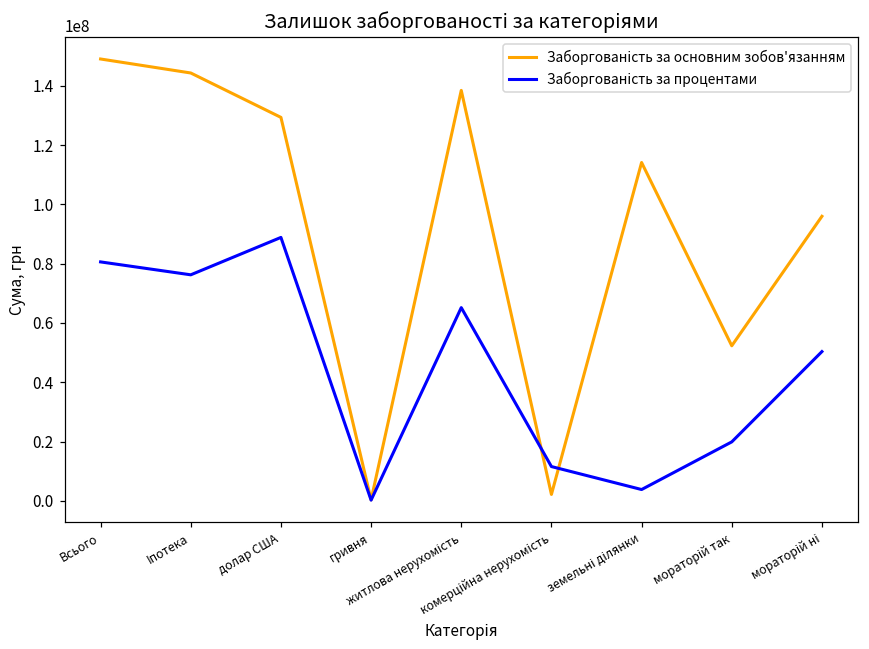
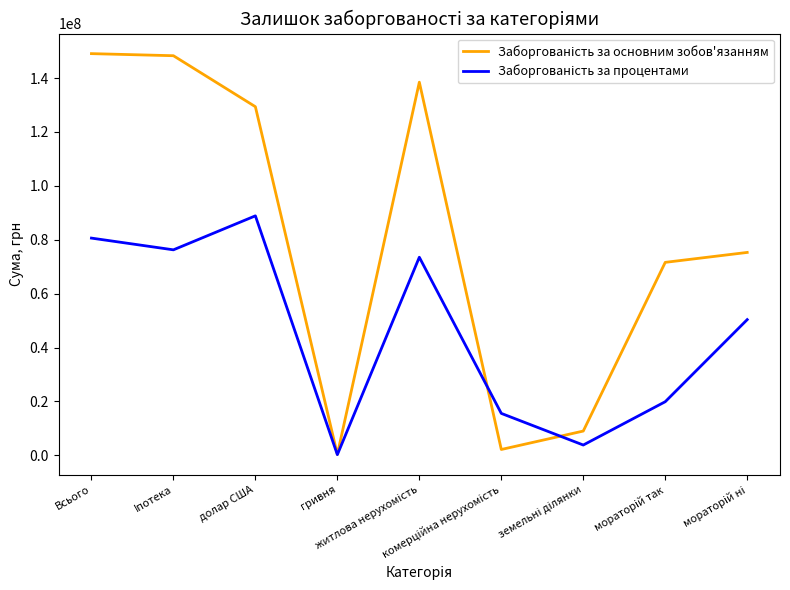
  {
    "Заборгованість за основним зобов'язанням": {
      "Всього": 149000000,
-     "Іпотека": 144000000,
+     "Іпотека": 148000000,
      "долар США": 129000000,
      "житлова нерухомість": 138000000,
      "комерційна нерухомість": 2000000,
-     "земельні ділянки": 114000000,
-     "мораторій так": 52000000,
-     "мораторій ні": 96000000
+     "земельні ділянки": 9000000,
+     "мораторій так": 72000000,
+     "мораторій ні": 75000000
    },
    "Заборгованість за процентами": {
      "Всього": 81000000,
      "Іпотека": 76000000,
      "долар США": 89000000,
-     "житлова нерухомість": 65000000,
-     "комерційна нерухомість": 12000000,
+     "житлова нерухомість": 74000000,
+     "комерційна нерухомість": 16000000,
      "земельні ділянки": 4000000,
      "мораторій так": 20000000,
      "мораторій ні": 50000000
    }
  }
